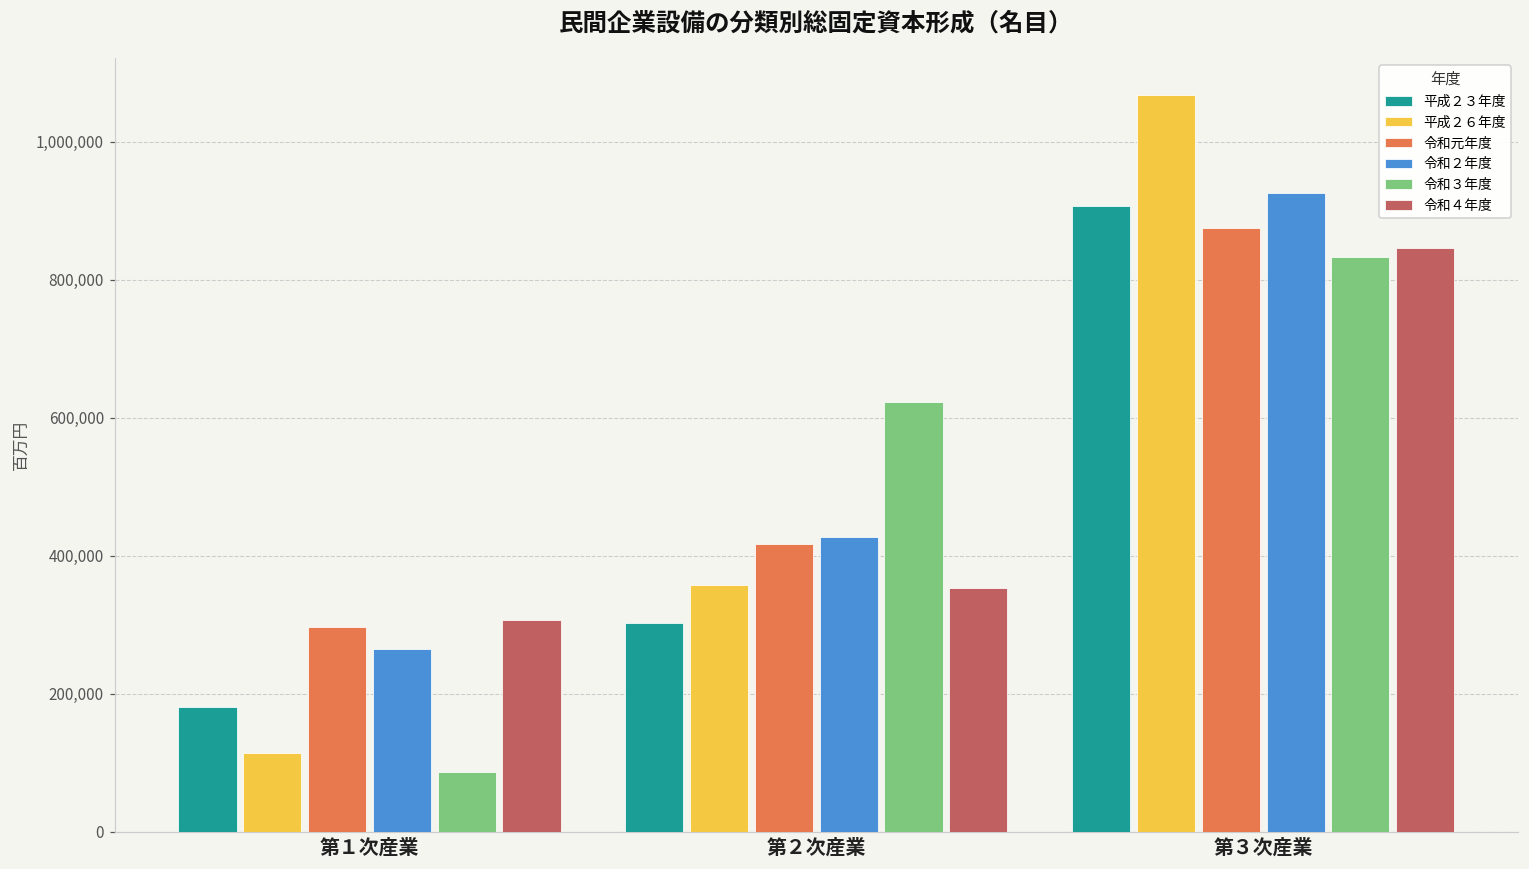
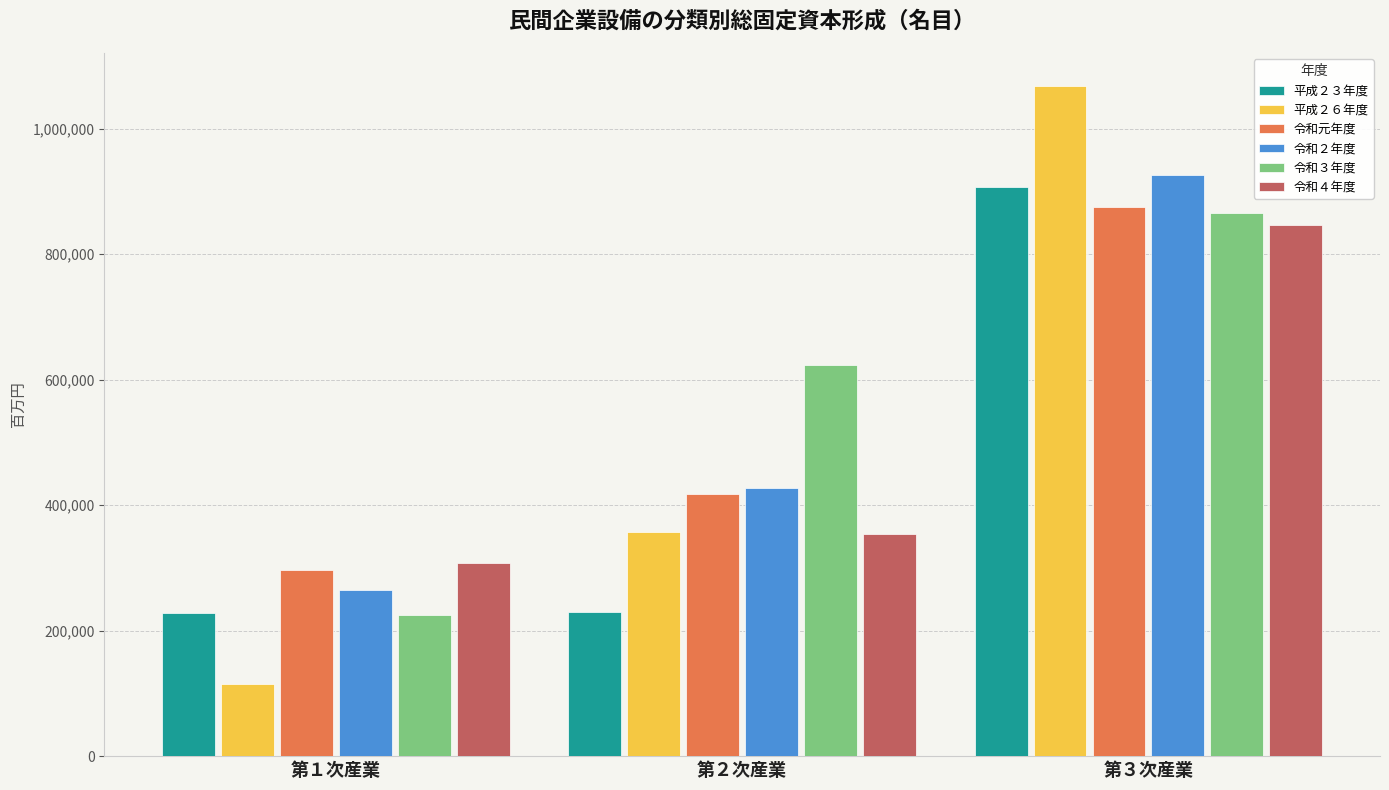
  {
    "平成２３年度": {
-     "第１次産業": "180,000",
-     "第２次産業": "300,000",
+     "第１次産業": "230,000",
+     "第２次産業": "230,000",
      "第３次産業": "910,000"
    },
    "平成２６年度": {
      "第１次産業": "110,000",
      "第２次産業": "360,000",
      "第３次産業": "1,070,000"
    },
    "令和２年度": {
      "第１次産業": "260,000",
      "第２次産業": "430,000",
      "第３次産業": "930,000"
    },
    "令和３年度": {
-     "第１次産業": "90,000",
+     "第１次産業": "220,000",
      "第２次産業": "620,000",
-     "第３次産業": "830,000"
+     "第３次産業": "870,000"
    }
  }
